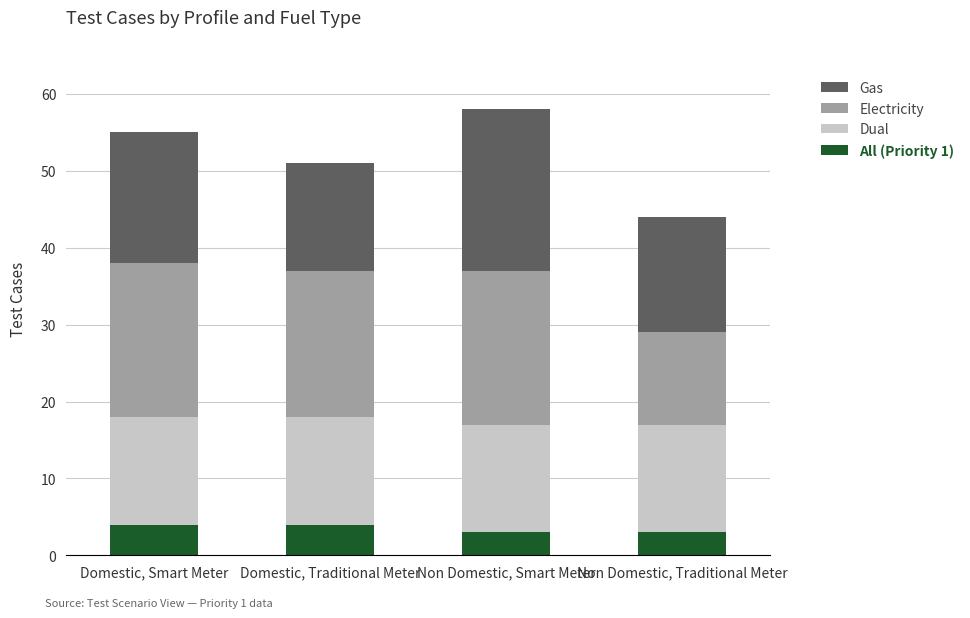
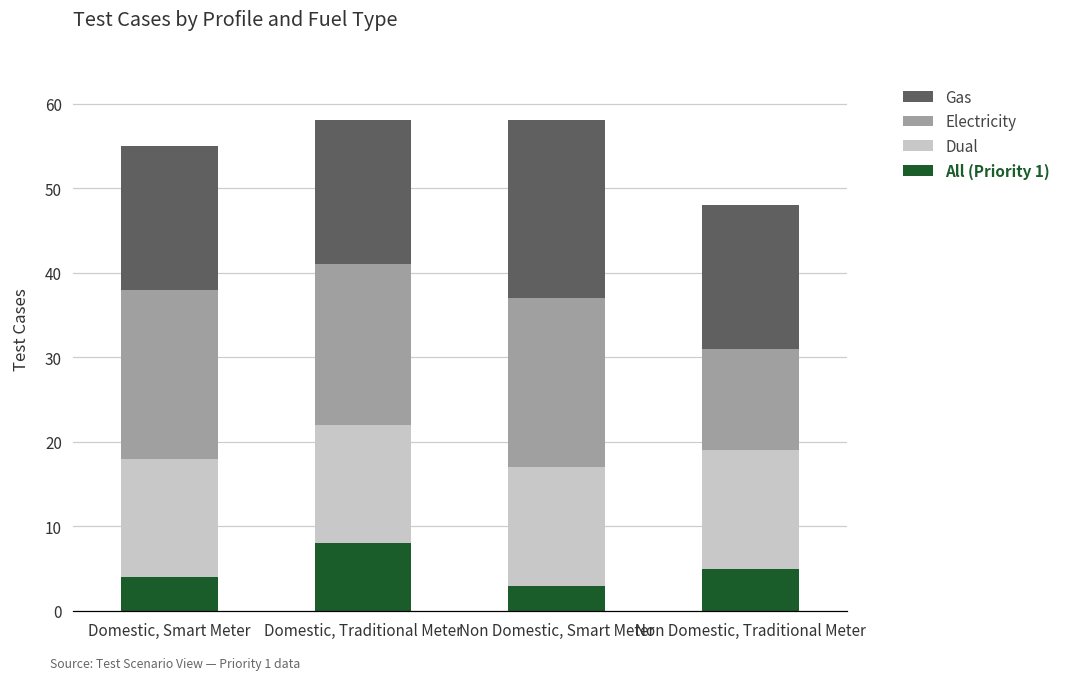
  {
    "All (Priority 1)": {
      "Domestic, Smart Meter": 4,
-     "Domestic, Traditional Meter": 4,
+     "Domestic, Traditional Meter": 8,
      "Non Domestic, Smart Meter": 3,
-     "Non Domestic, Traditional Meter": 3
+     "Non Domestic, Traditional Meter": 5
    },
    "Dual": {
      "Domestic, Smart Meter": 14,
      "Domestic, Traditional Meter": 14,
      "Non Domestic, Smart Meter": 14,
      "Non Domestic, Traditional Meter": 14
    },
    "Electricity": {
      "Domestic, Smart Meter": 20,
      "Domestic, Traditional Meter": 19,
      "Non Domestic, Smart Meter": 20,
      "Non Domestic, Traditional Meter": 12
    },
    "Gas": {
      "Domestic, Smart Meter": 17,
-     "Domestic, Traditional Meter": 14,
+     "Domestic, Traditional Meter": 17,
      "Non Domestic, Smart Meter": 21,
-     "Non Domestic, Traditional Meter": 15
+     "Non Domestic, Traditional Meter": 17
    }
  }
